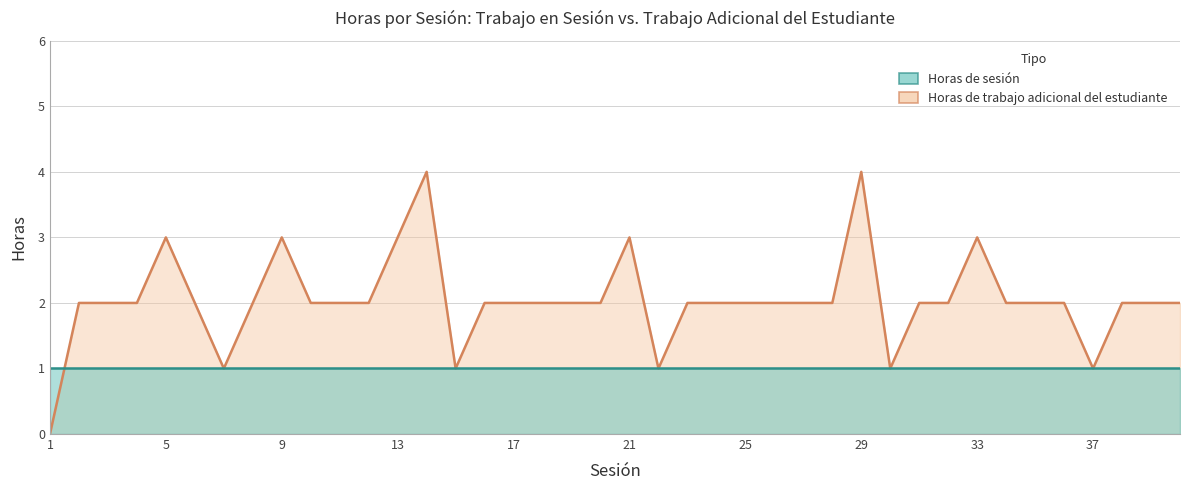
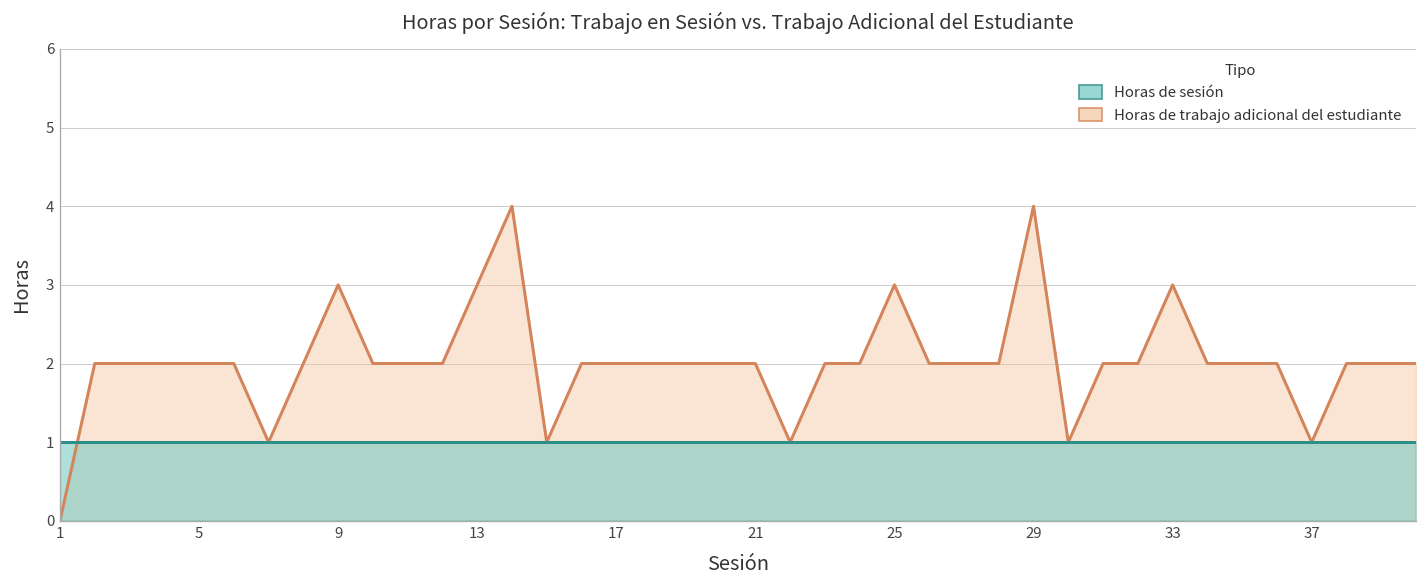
  {
    "Horas de trabajo adicional del estudiante": {
      "1": 0,
-     "5": 3,
+     "5": 2,
      "9": 3,
      "13": 3,
      "17": 2,
-     "21": 3,
-     "25": 2,
+     "21": 2,
+     "25": 3,
      "29": 4,
      "33": 3
    },
    "Horas de sesión": {
      "1": 1,
      "5": 1,
      "9": 1,
      "13": 1,
      "17": 1,
      "21": 1,
      "25": 1,
      "29": 1,
      "33": 1
    }
  }
